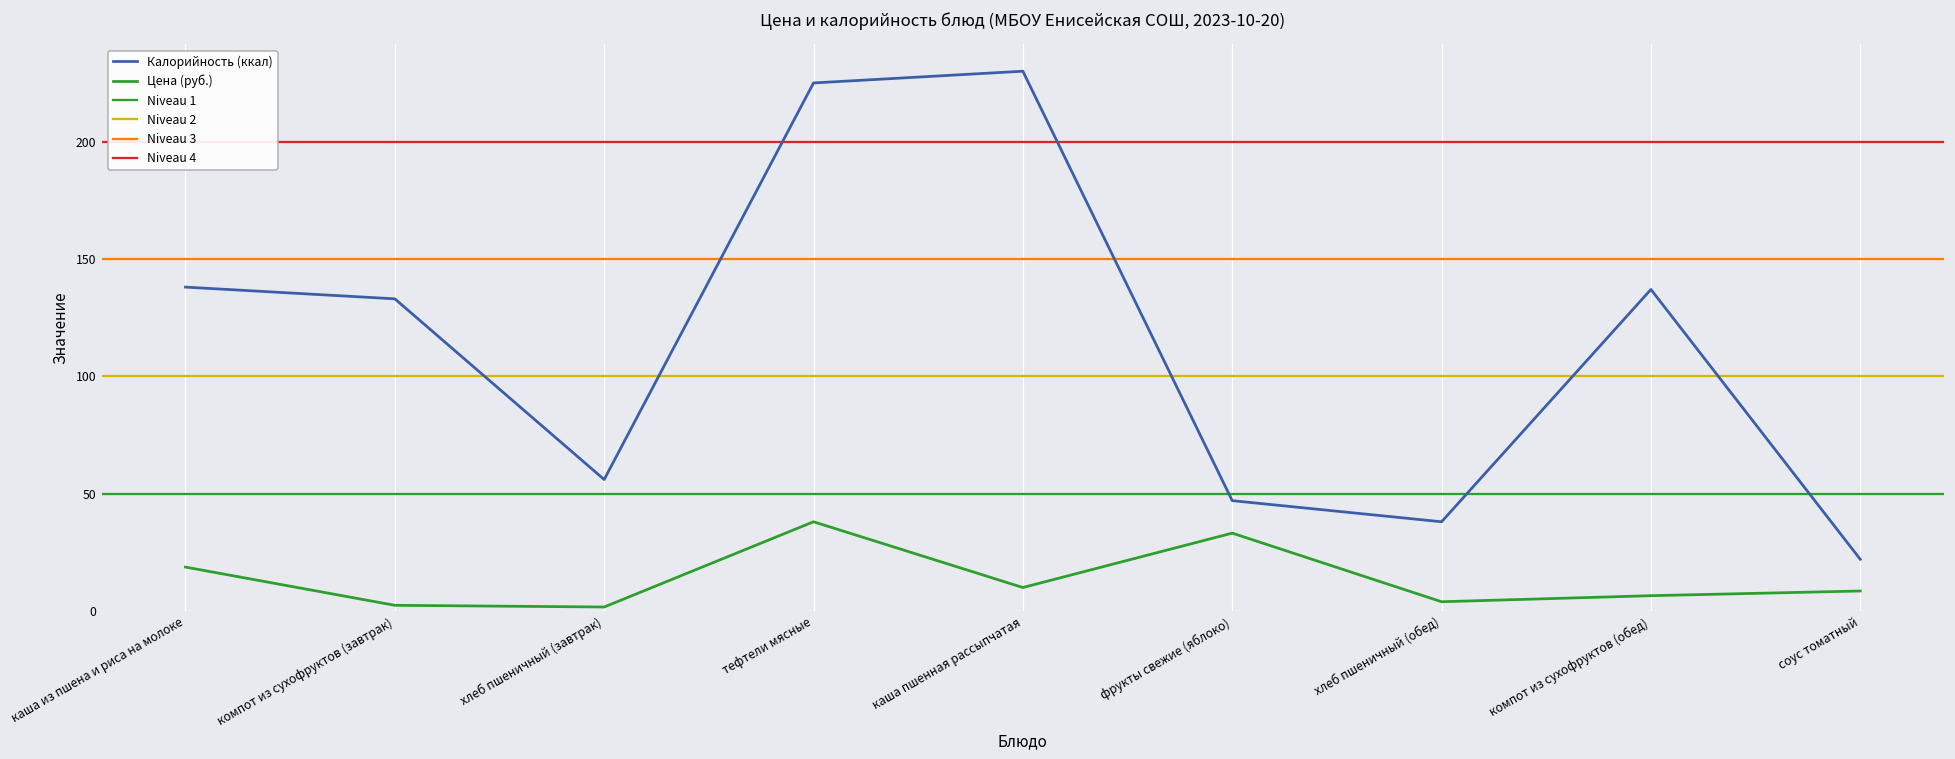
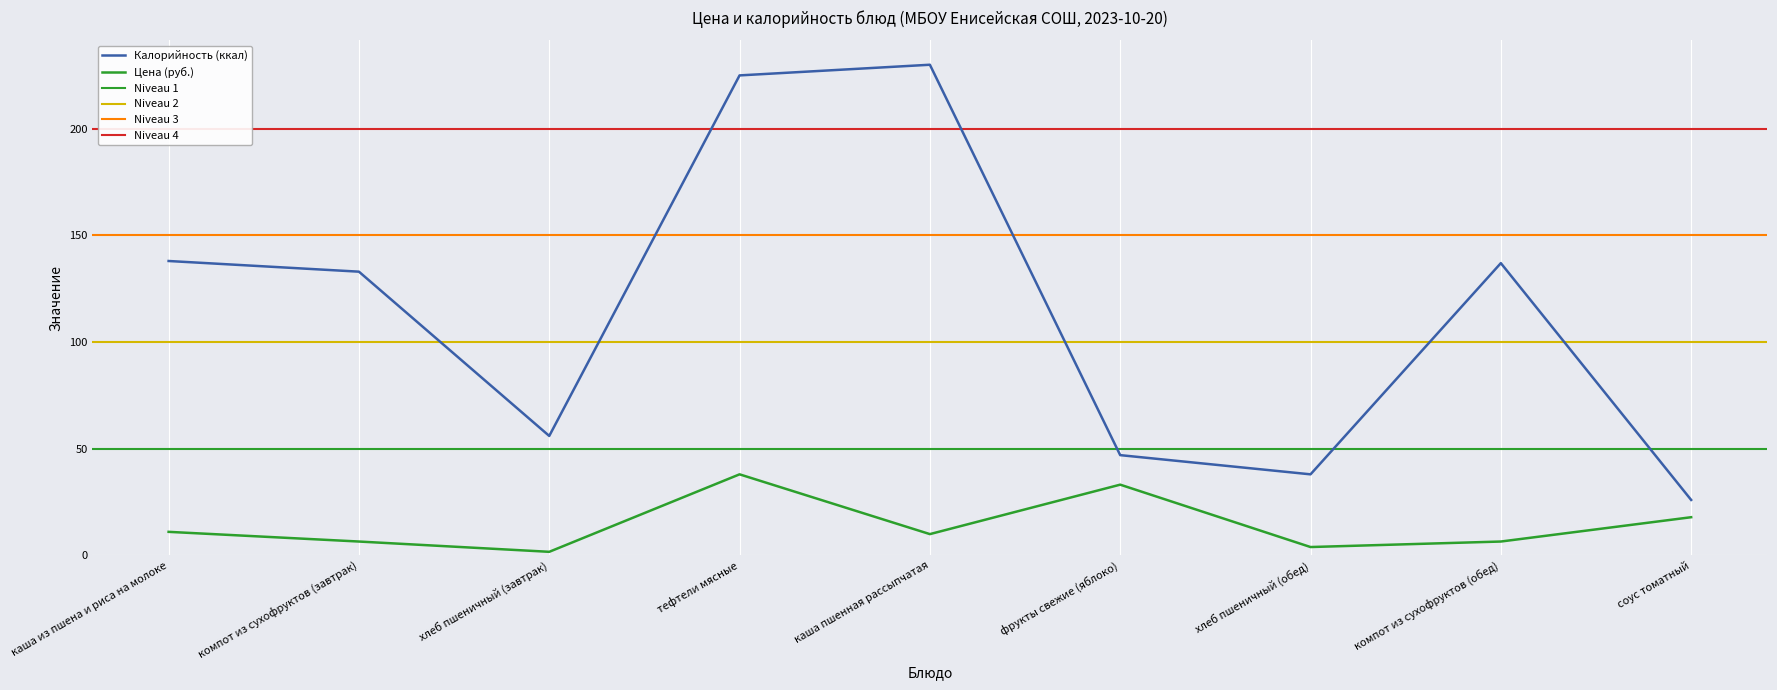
  {
    "Калорийность (ккал)": {
      "каша из пшена и риса на молоке": 138,
      "компот из сухофруктов (завтрак)": 133,
      "хлеб пшеничный (завтрак)": 56,
      "тефтели мясные": 225,
      "каша пшенная рассыпчатая": 230,
      "фрукты свежие (яблоко)": 47,
      "хлеб пшеничный (обед)": 38,
      "компот из сухофруктов (обед)": 137,
-     "соус томатный": 22
+     "соус томатный": 26
    },
    "Цена (руб.)": {
-     "каша из пшена и риса на молоке": 19,
-     "компот из сухофруктов (завтрак)": 2,
+     "каша из пшена и риса на молоке": 11,
+     "компот из сухофруктов (завтрак)": 7,
      "хлеб пшеничный (завтрак)": 2,
      "тефтели мясные": 38,
      "каша пшенная рассыпчатая": 10,
      "фрукты свежие (яблоко)": 33,
      "хлеб пшеничный (обед)": 4,
      "компот из сухофруктов (обед)": 7,
-     "соус томатный": 9
+     "соус томатный": 18
    }
  }
